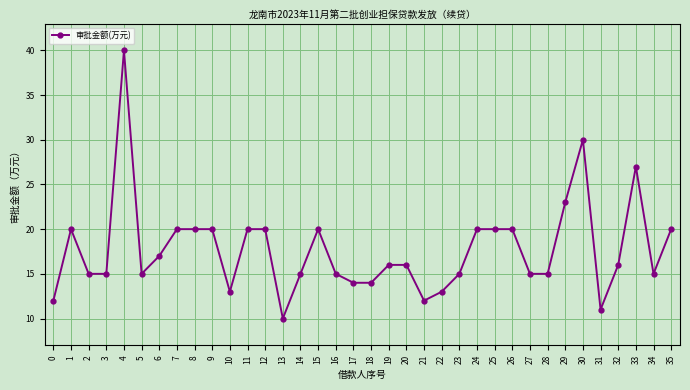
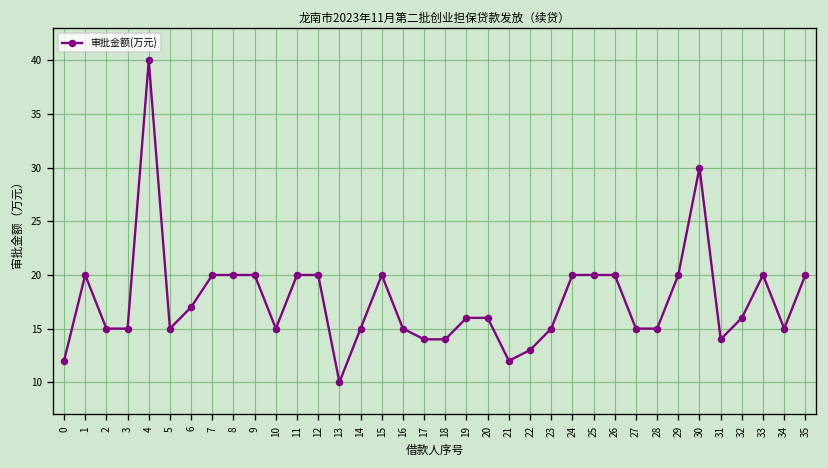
  {
    "0": 12,
    "1": 20,
    "2": 15,
    "3": 15,
    "4": 40,
    "5": 15,
    "6": 17,
    "7": 20,
    "8": 20,
    "9": 20,
-   "10": 13,
+   "10": 15,
    "11": 20,
    "12": 20,
    "13": 10,
    "14": 15,
    "15": 20,
    "16": 15,
    "17": 14,
    "18": 14,
    "19": 16,
    "20": 16,
    "21": 12,
    "22": 13,
    "23": 15,
    "24": 20,
    "25": 20,
    "26": 20,
    "27": 15,
    "28": 15,
-   "29": 23,
+   "29": 20,
    "30": 30,
-   "31": 11,
+   "31": 14,
    "32": 16,
-   "33": 27,
+   "33": 20,
    "34": 15,
    "35": 20
  }
